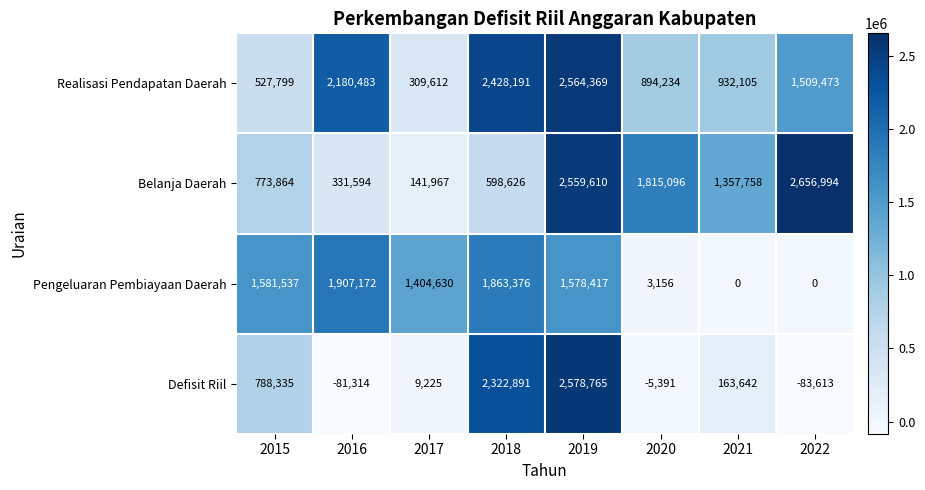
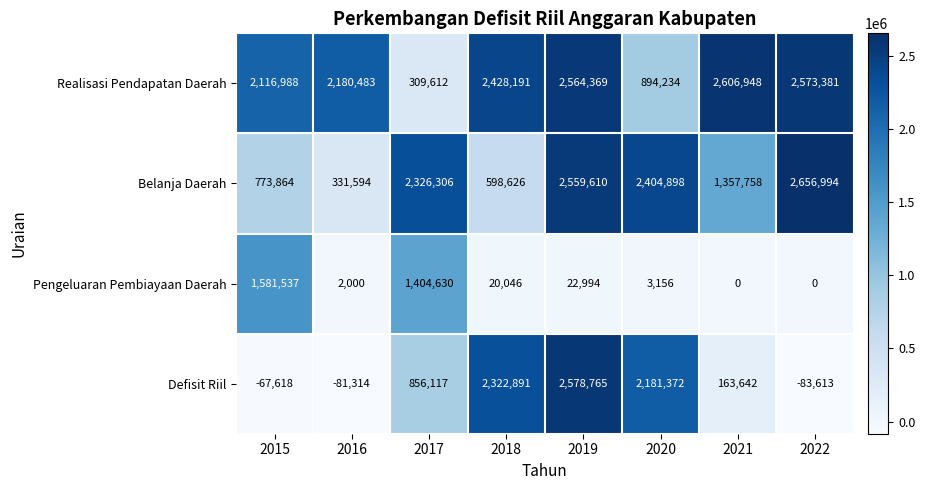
  {
    "Realisasi Pendapatan Daerah": {
-     "2015": "527,799",
+     "2015": "2,116,988",
      "2016": "2,180,483",
      "2017": "309,612",
      "2018": "2,428,191",
      "2019": "2,564,369",
      "2020": "894,234",
-     "2021": "932,105",
-     "2022": "1,509,473"
+     "2021": "2,606,948",
+     "2022": "2,573,381"
    },
    "Belanja Daerah": {
      "2015": "773,864",
      "2016": "331,594",
-     "2017": "141,967",
+     "2017": "2,326,306",
      "2018": "598,626",
      "2019": "2,559,610",
-     "2020": "1,815,096",
+     "2020": "2,404,898",
      "2021": "1,357,758",
      "2022": "2,656,994"
    },
    "Pengeluaran Pembiayaan Daerah": {
      "2015": "1,581,537",
-     "2016": "1,907,172",
+     "2016": "2,000",
      "2017": "1,404,630",
-     "2018": "1,863,376",
-     "2019": "1,578,417",
+     "2018": "20,046",
+     "2019": "22,994",
      "2020": "3,156",
      "2021": "0",
      "2022": "0"
    },
    "Defisit Riil": {
-     "2015": "788,335",
+     "2015": "-67,618",
      "2016": "-81,314",
-     "2017": "9,225",
+     "2017": "856,117",
      "2018": "2,322,891",
      "2019": "2,578,765",
-     "2020": "-5,391",
+     "2020": "2,181,372",
      "2021": "163,642",
      "2022": "-83,613"
    }
  }
